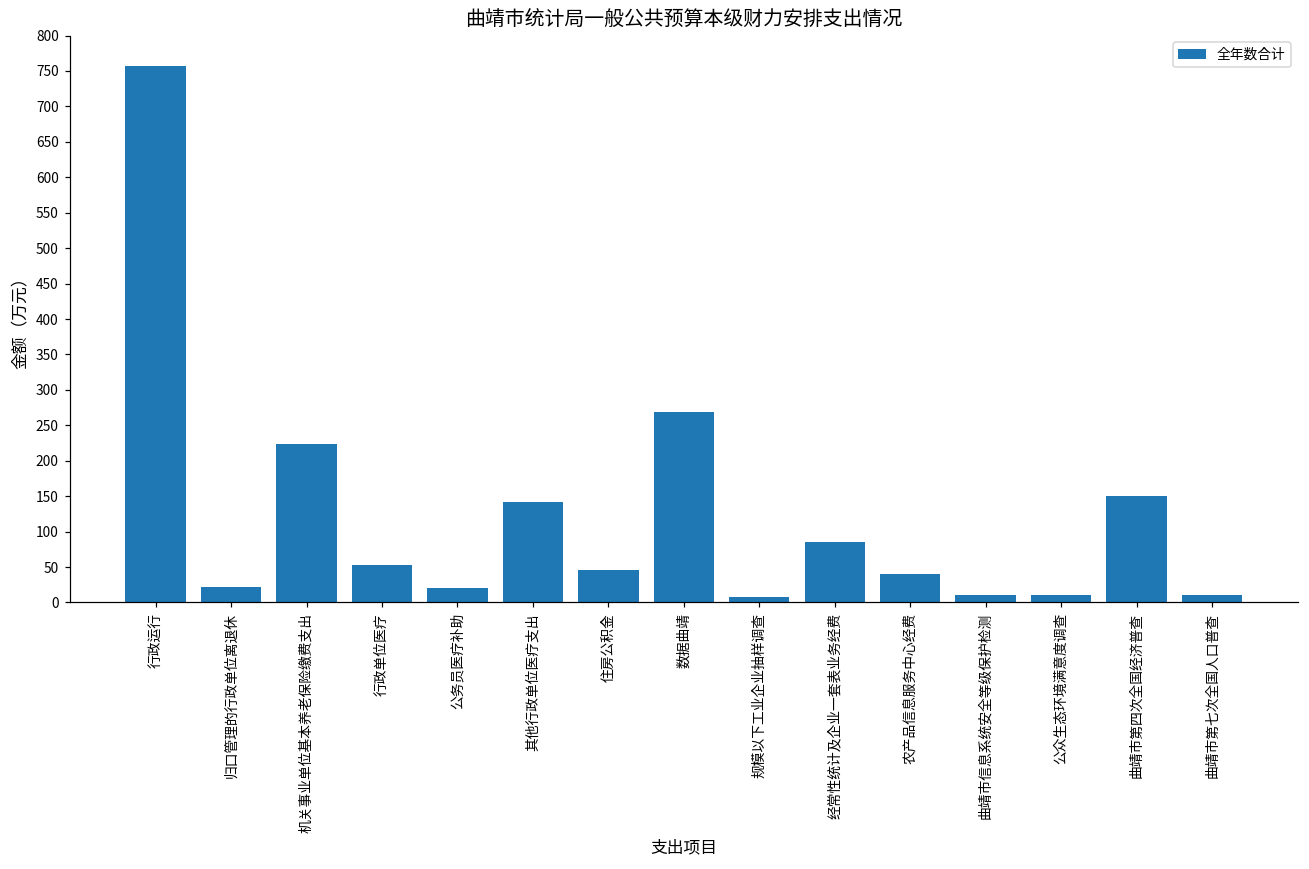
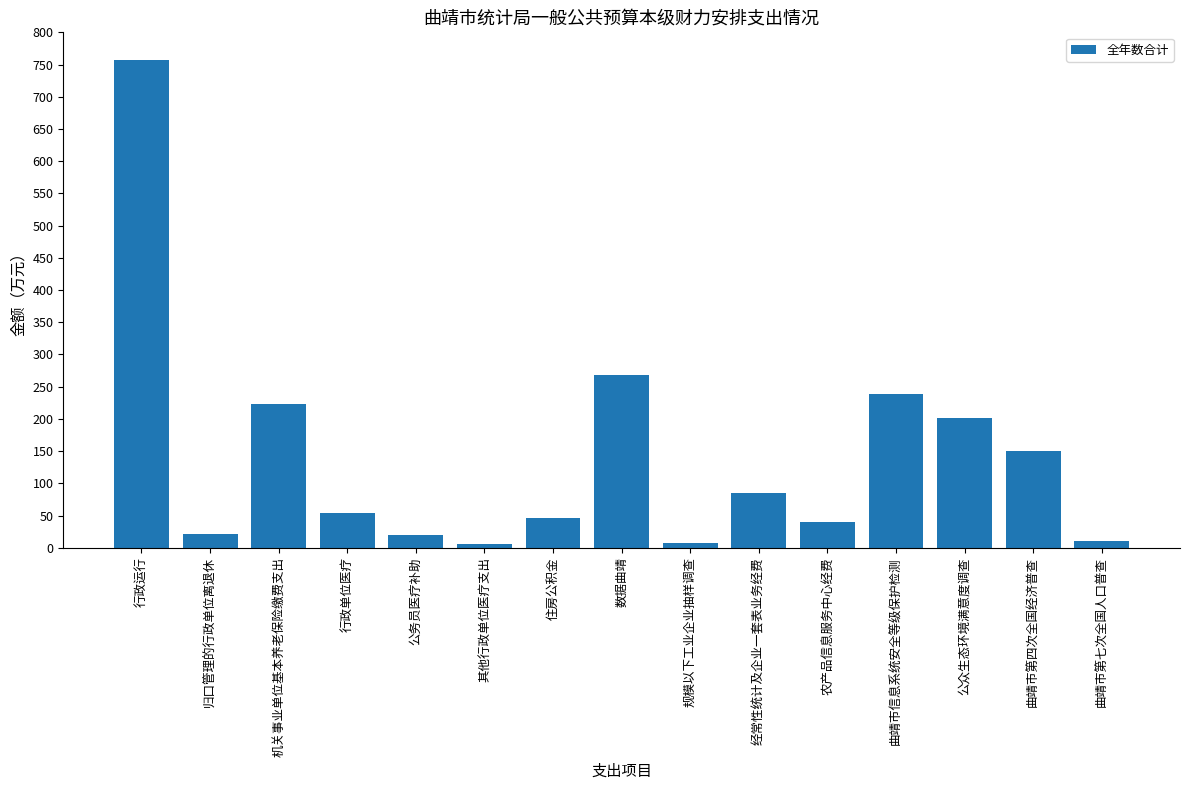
  {
    "行政运行": 760,
    "归口管理的行政单位离退休": 20,
    "机关事业单位基本养老保险缴费支出": 220,
    "行政单位医疗": 50,
    "公务员医疗补助": 20,
-   "其他行政单位医疗支出": 140,
+   "其他行政单位医疗支出": 10,
    "住房公积金": 50,
    "数据曲靖": 270,
    "规模以下工业企业抽样调查": 10,
    "经常性统计及企业一套表业务经费": 90,
    "农产品信息服务中心经费": 40,
-   "曲靖市信息系统安全等级保护检测": 10,
-   "公众生态环境满意度调查": 10,
+   "曲靖市信息系统安全等级保护检测": 240,
+   "公众生态环境满意度调查": 200,
    "曲靖市第四次全国经济普查": 150,
    "曲靖市第七次全国人口普查": 10
  }
